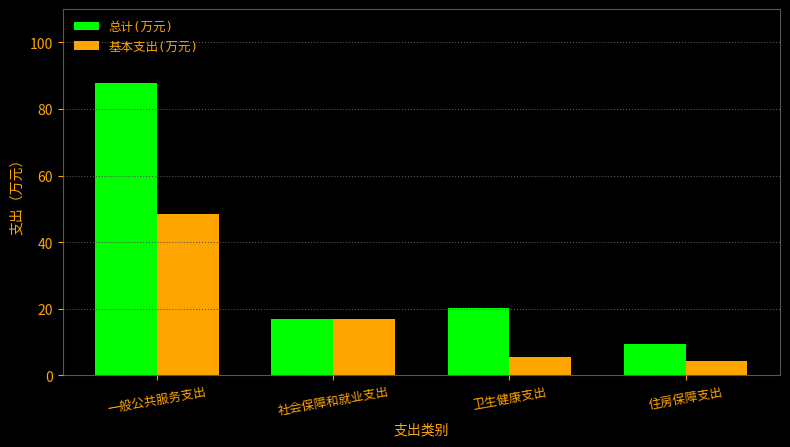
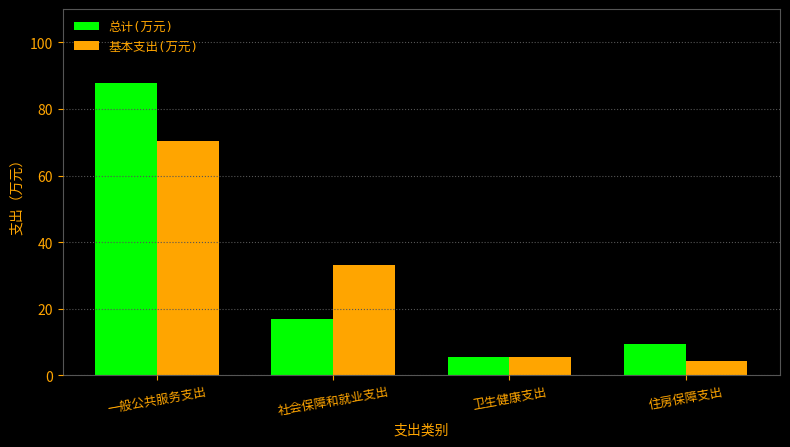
  {
    "总计(万元)": {
      "一般公共服务支出": 88,
      "社会保障和就业支出": 17,
-     "卫生健康支出": 20,
+     "卫生健康支出": 6,
      "住房保障支出": 9
    },
    "基本支出(万元)": {
-     "一般公共服务支出": 49,
-     "社会保障和就业支出": 17,
+     "一般公共服务支出": 71,
+     "社会保障和就业支出": 33,
      "卫生健康支出": 6,
      "住房保障支出": 4
    }
  }
